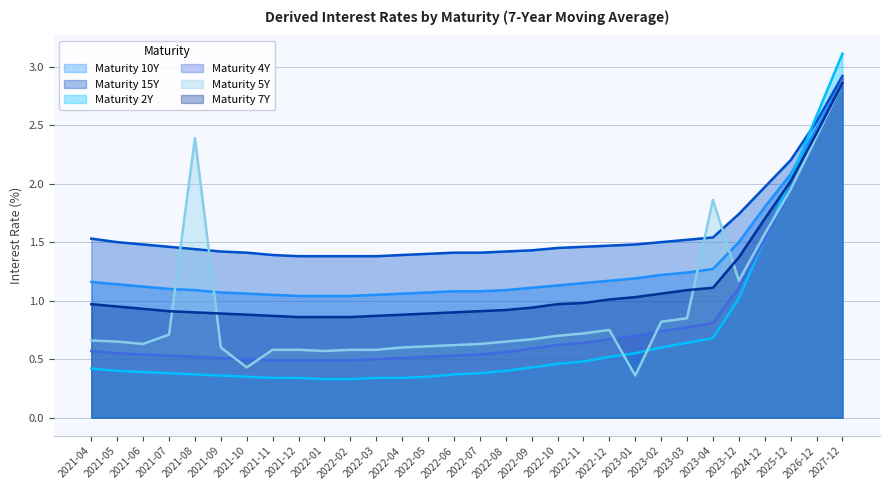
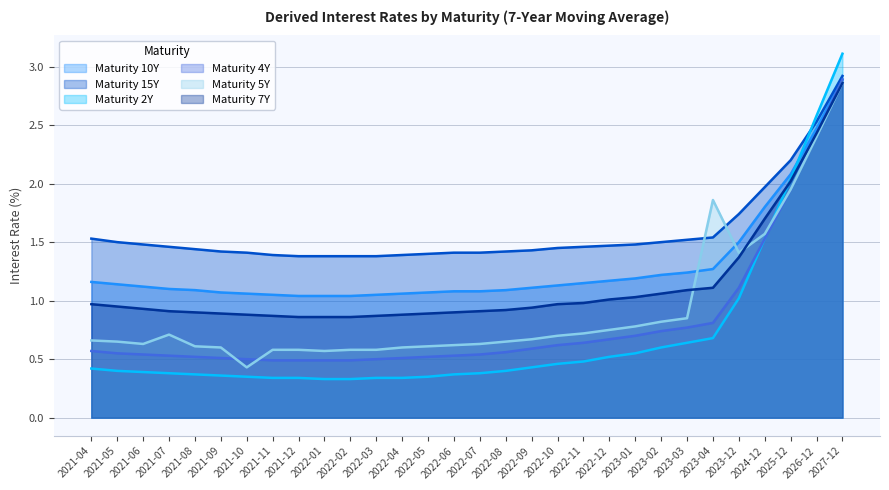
  {
    "Maturity 5Y": {
      "2021-04": 0.66,
      "2021-05": 0.65,
      "2021-06": 0.63,
      "2021-07": 0.71,
-     "2021-08": 2.39,
+     "2021-08": 0.61,
      "2021-09": 0.60,
      "2021-10": 0.43,
      "2021-11": 0.58,
      "2021-12": 0.58,
      "2022-01": 0.57,
      "2022-02": 0.58,
      "2022-03": 0.58,
      "2022-04": 0.60,
      "2022-05": 0.61,
      "2022-06": 0.62,
      "2022-07": 0.63,
      "2022-08": 0.65,
      "2022-09": 0.67,
      "2022-10": 0.70,
      "2022-11": 0.72,
      "2022-12": 0.75,
-     "2023-01": 0.36,
+     "2023-01": 0.78,
      "2023-02": 0.82,
      "2023-03": 0.85,
      "2023-04": 1.86,
-     "2023-12": 1.17,
+     "2023-12": 1.41,
      "2024-12": 1.57
    }
  }
